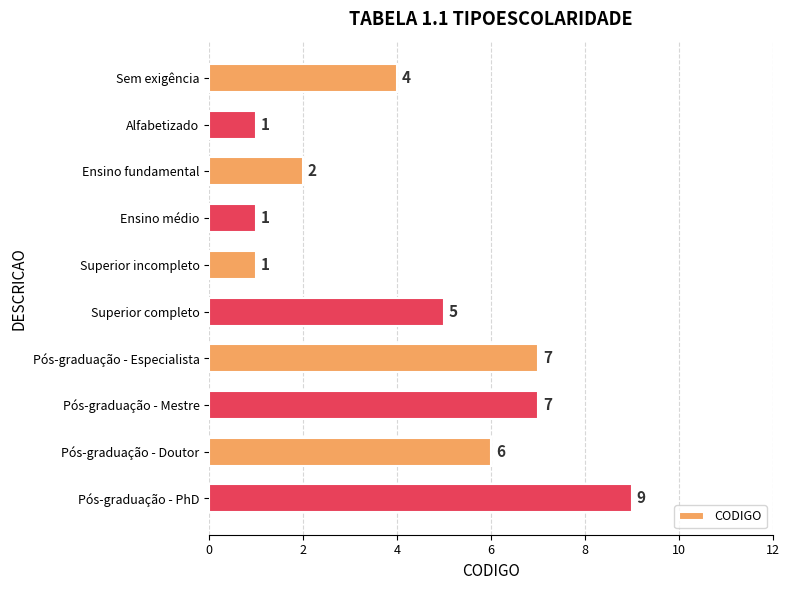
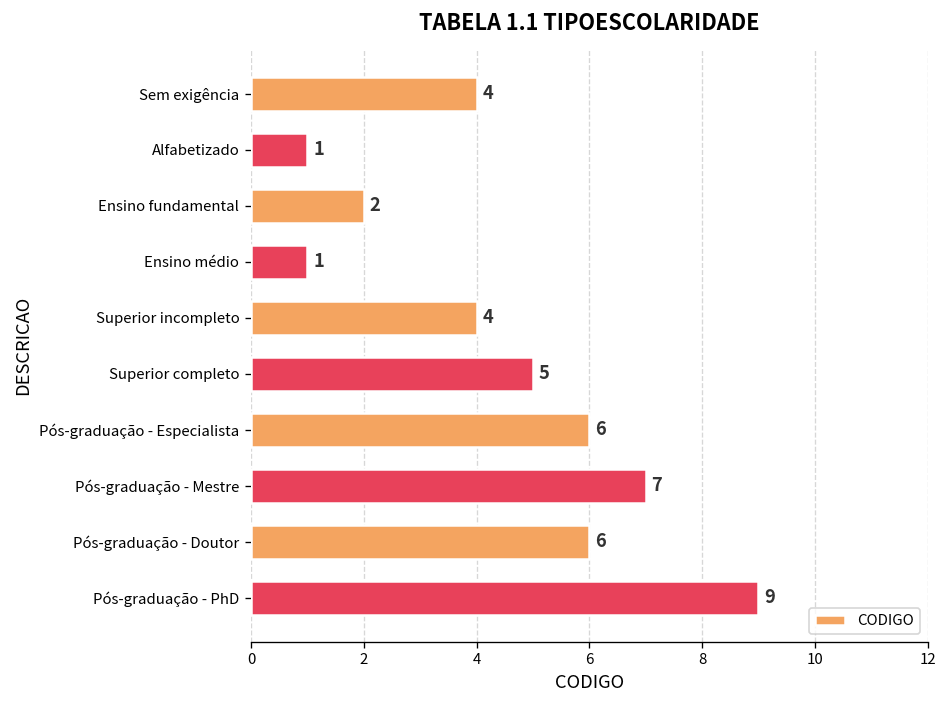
  {
    "Sem exigência": 4,
    "Alfabetizado": 1,
    "Ensino fundamental": 2,
    "Ensino médio": 1,
-   "Superior incompleto": 1,
+   "Superior incompleto": 4,
    "Superior completo": 5,
-   "Pós-graduação - Especialista": 7,
+   "Pós-graduação - Especialista": 6,
    "Pós-graduação - Mestre": 7,
    "Pós-graduação - Doutor": 6,
    "Pós-graduação - PhD": 9
  }
